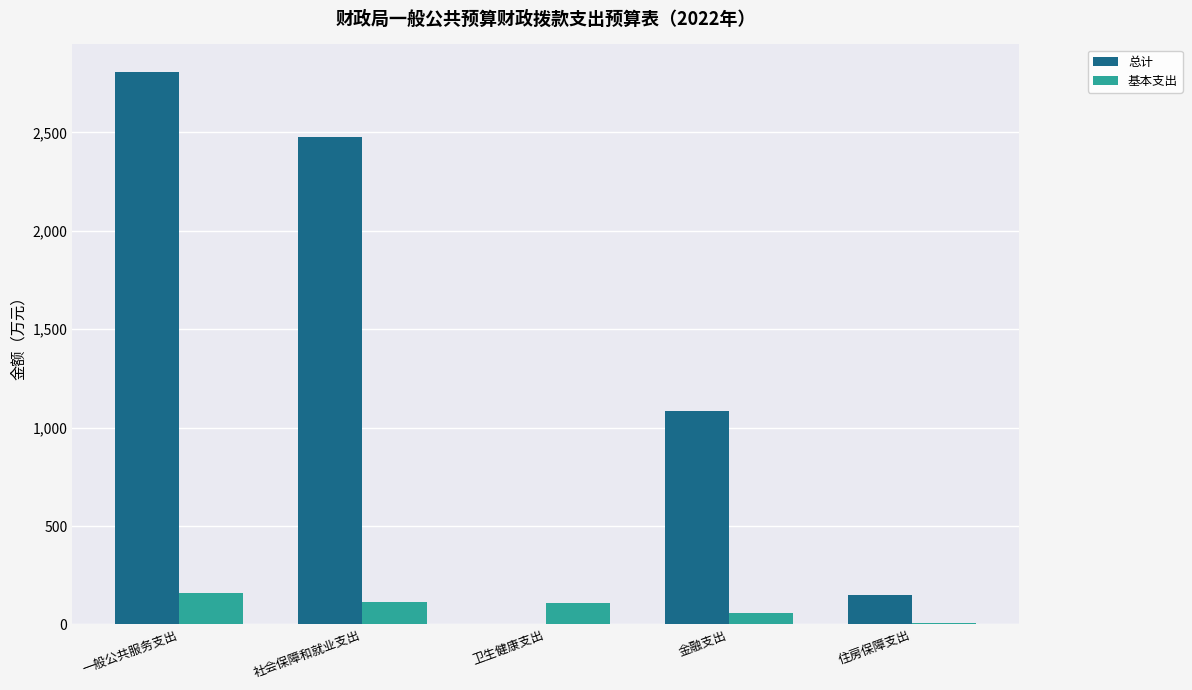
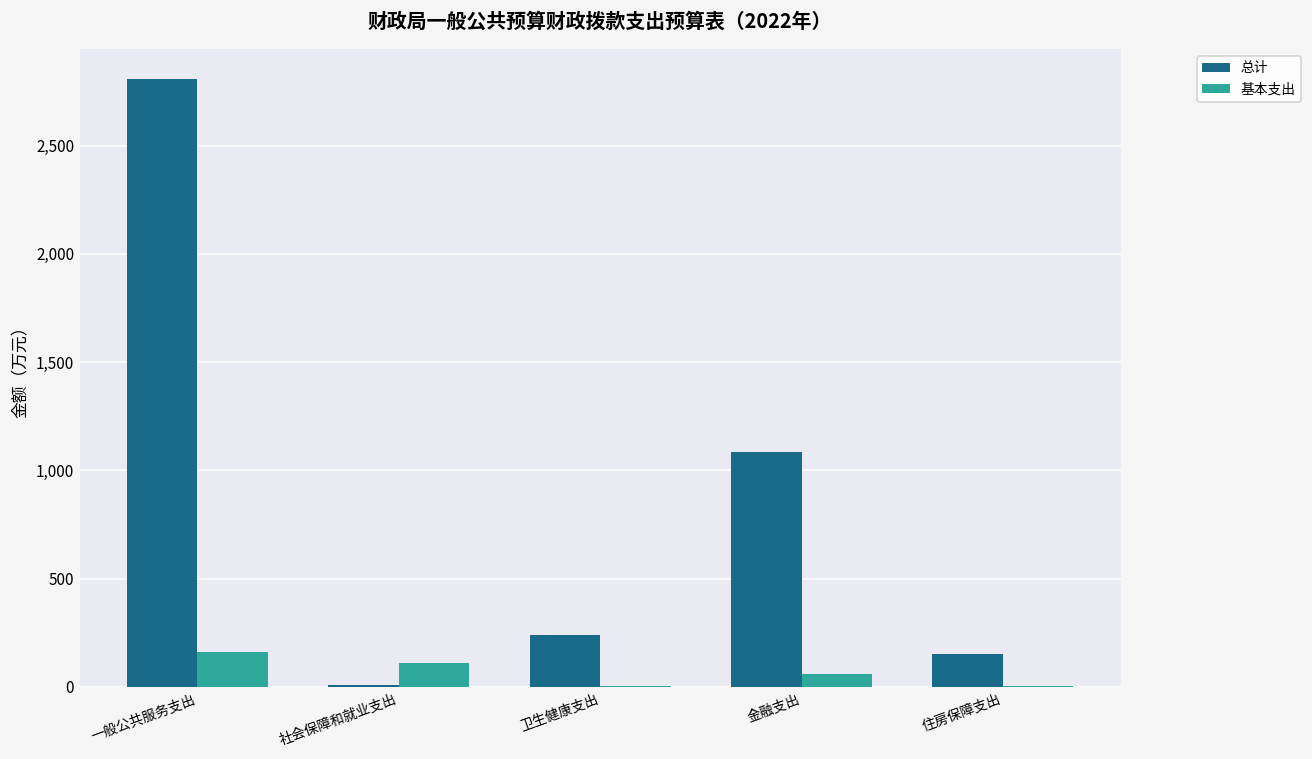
  {
    "总计": {
      "一般公共服务支出": "2,810",
-     "社会保障和就业支出": "2,470",
-     "卫生健康支出": "0",
+     "社会保障和就业支出": "10",
+     "卫生健康支出": "240",
      "金融支出": "1,090",
      "住房保障支出": "150"
    },
    "基本支出": {
      "一般公共服务支出": "160",
      "社会保障和就业支出": "110",
-     "卫生健康支出": "110",
+     "卫生健康支出": "0",
      "金融支出": "60"
    }
  }
